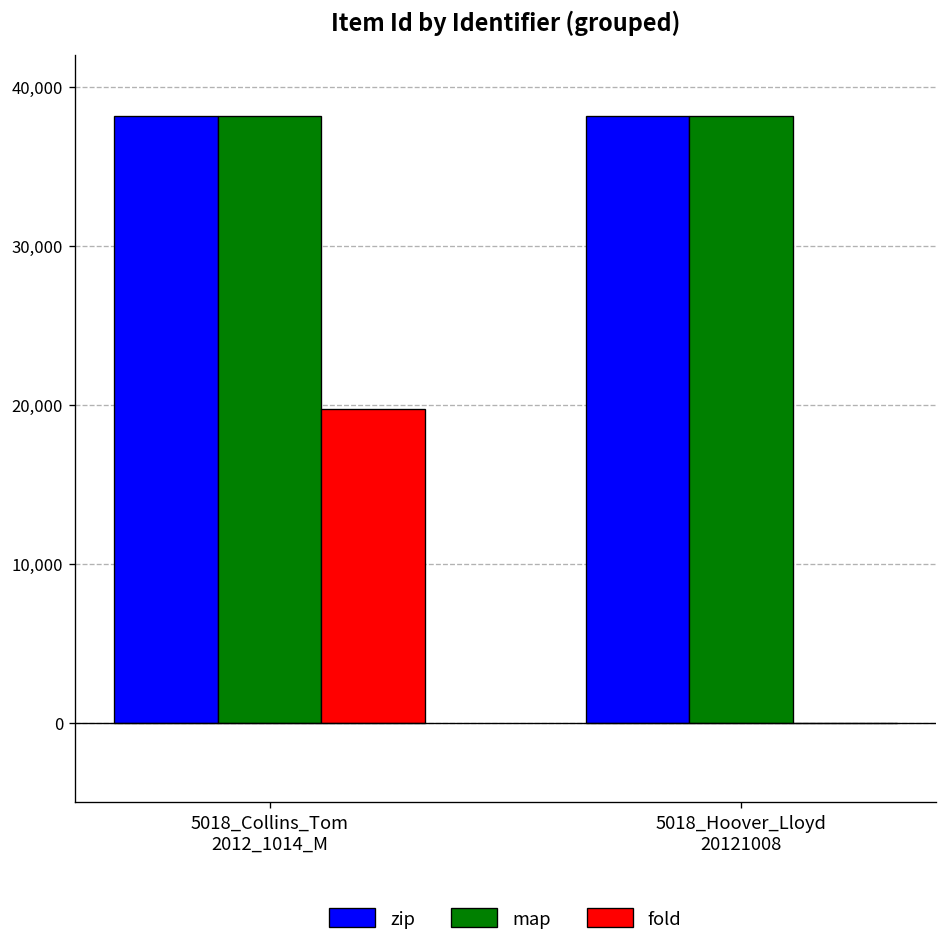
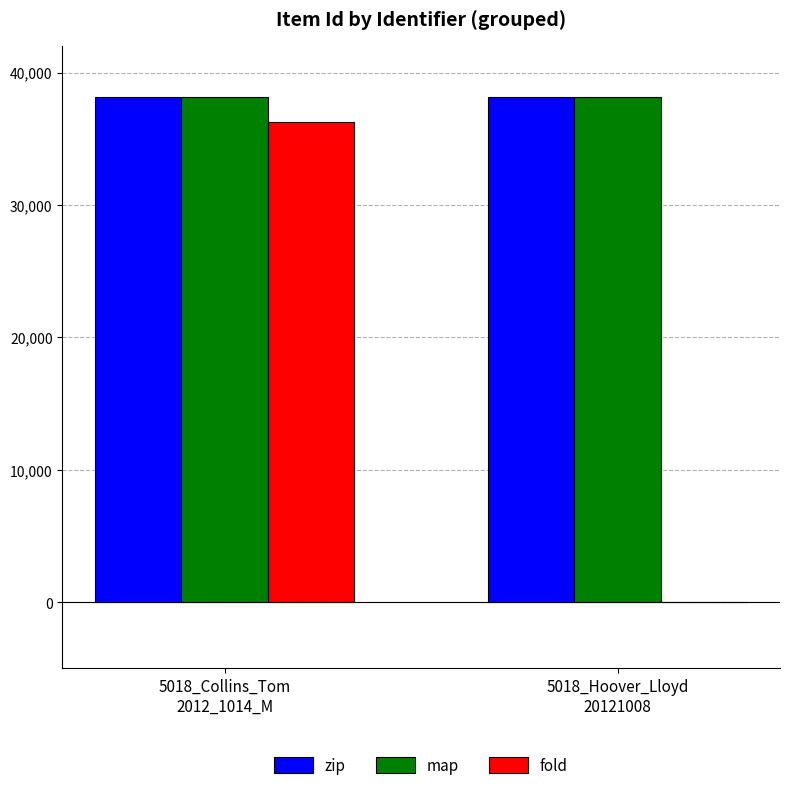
  {
    "zip": {
      "5018_Collins_Tom 2012_1014_M": "38,200",
      "5018_Hoover_Lloyd 20121008": "38,200"
    },
    "map": {
      "5018_Collins_Tom 2012_1014_M": "38,200",
      "5018_Hoover_Lloyd 20121008": "38,200"
    },
    "fold": {
-     "5018_Collins_Tom 2012_1014_M": "19,700",
+     "5018_Collins_Tom 2012_1014_M": "36,200",
      "5018_Hoover_Lloyd 20121008": "0"
    }
  }
